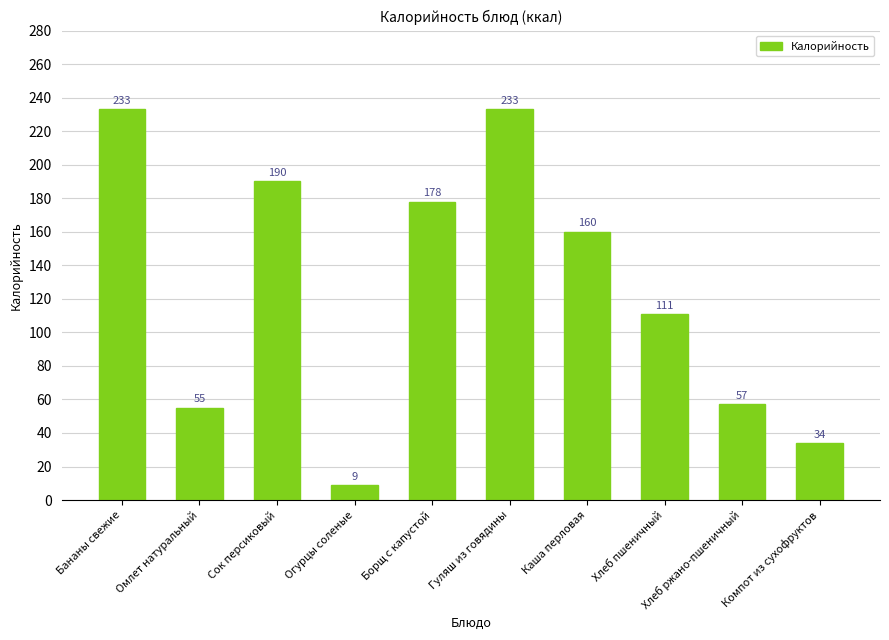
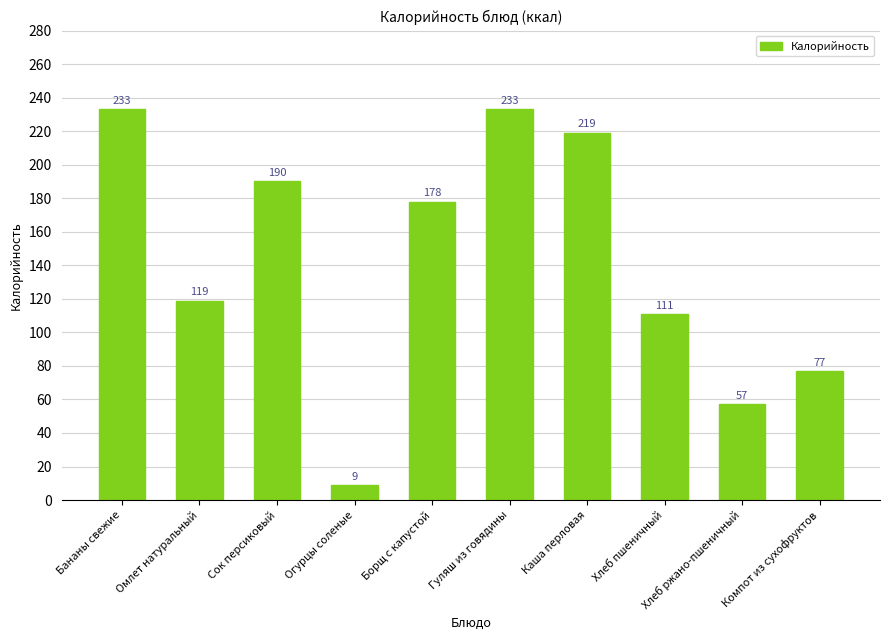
  {
    "Бананы свежие": 233,
-   "Омлет натуральный": 55,
+   "Омлет натуральный": 119,
    "Сок персиковый": 190,
    "Огурцы соленые": 9,
    "Борщ с капустой": 178,
    "Гуляш из говядины": 233,
-   "Каша перловая": 160,
+   "Каша перловая": 219,
    "Хлеб пшеничный": 111,
    "Хлеб ржано-пшеничный": 57,
-   "Компот из сухофруктов": 34
+   "Компот из сухофруктов": 77
  }
